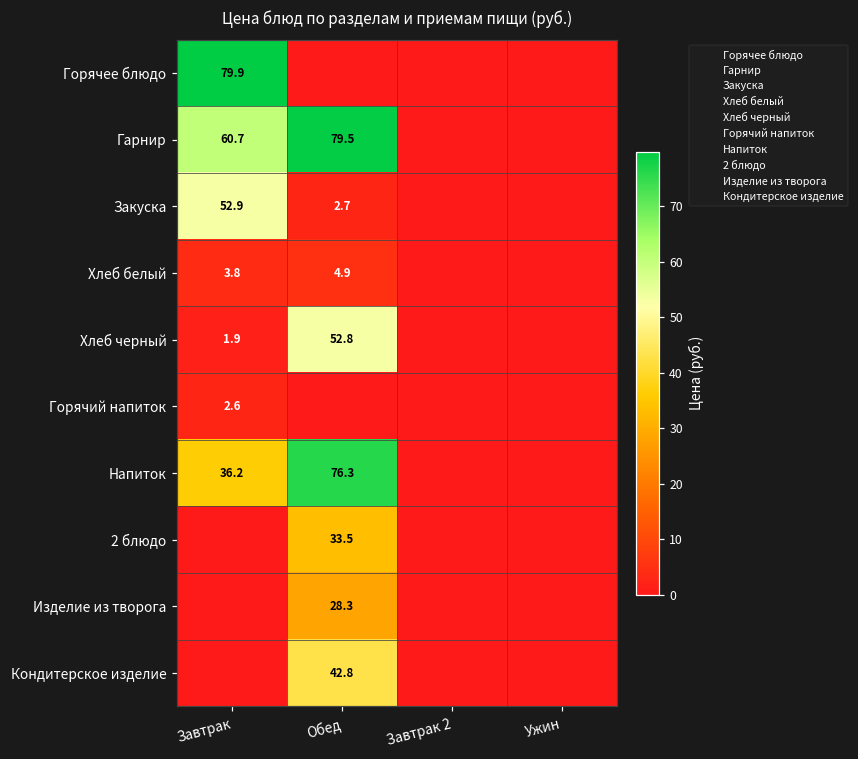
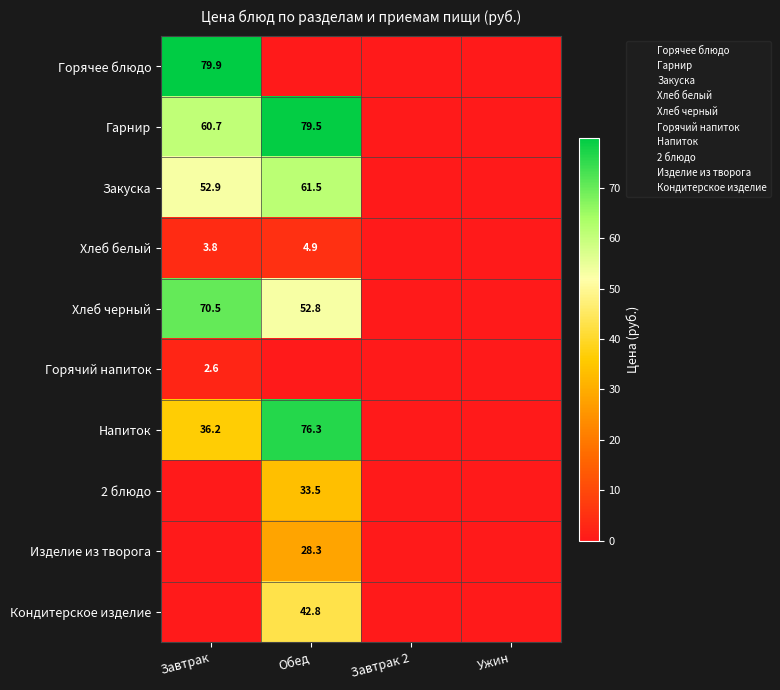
  {
    "Горячее блюдо": {
      "Завтрак": 79.9
    },
    "Гарнир": {
      "Завтрак": 60.7,
      "Обед": 79.5
    },
    "Закуска": {
      "Завтрак": 52.9,
-     "Обед": 2.7
+     "Обед": 61.5
    },
    "Хлеб белый": {
      "Завтрак": 3.8,
      "Обед": 4.9
    },
    "Хлеб черный": {
-     "Завтрак": 1.9,
+     "Завтрак": 70.5,
      "Обед": 52.8
    },
    "Горячий напиток": {
      "Завтрак": 2.6
    },
    "Напиток": {
      "Завтрак": 36.2,
      "Обед": 76.3
    },
    "2 блюдо": {
      "Обед": 33.5
    },
    "Изделие из творога": {
      "Обед": 28.3
    },
    "Кондитерское изделие": {
      "Обед": 42.8
    }
  }
